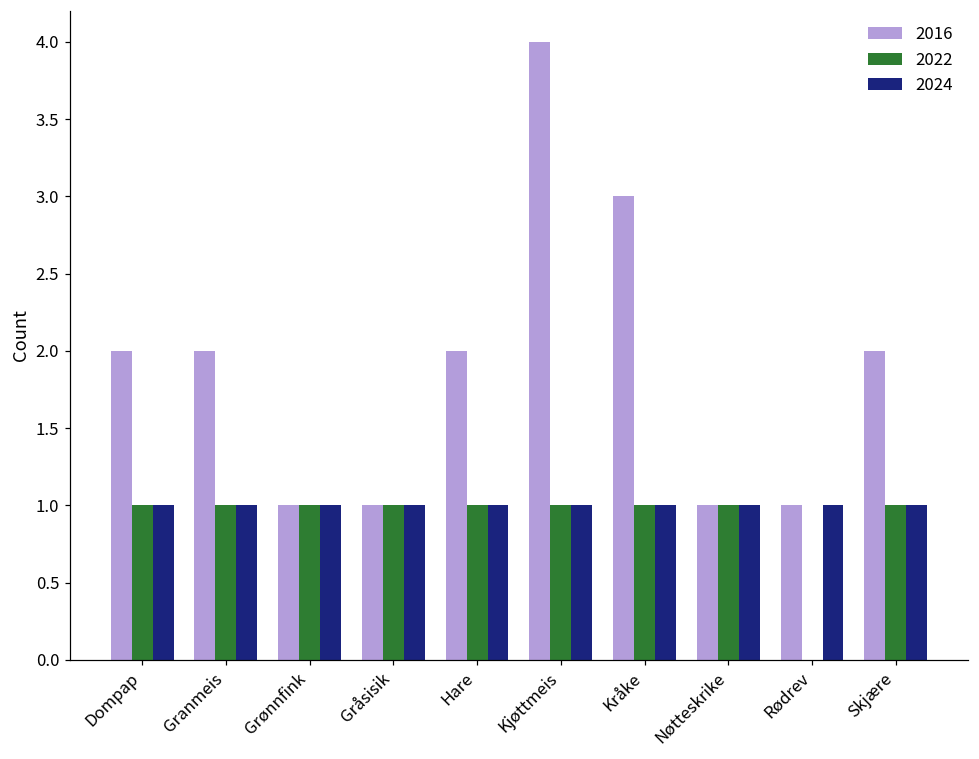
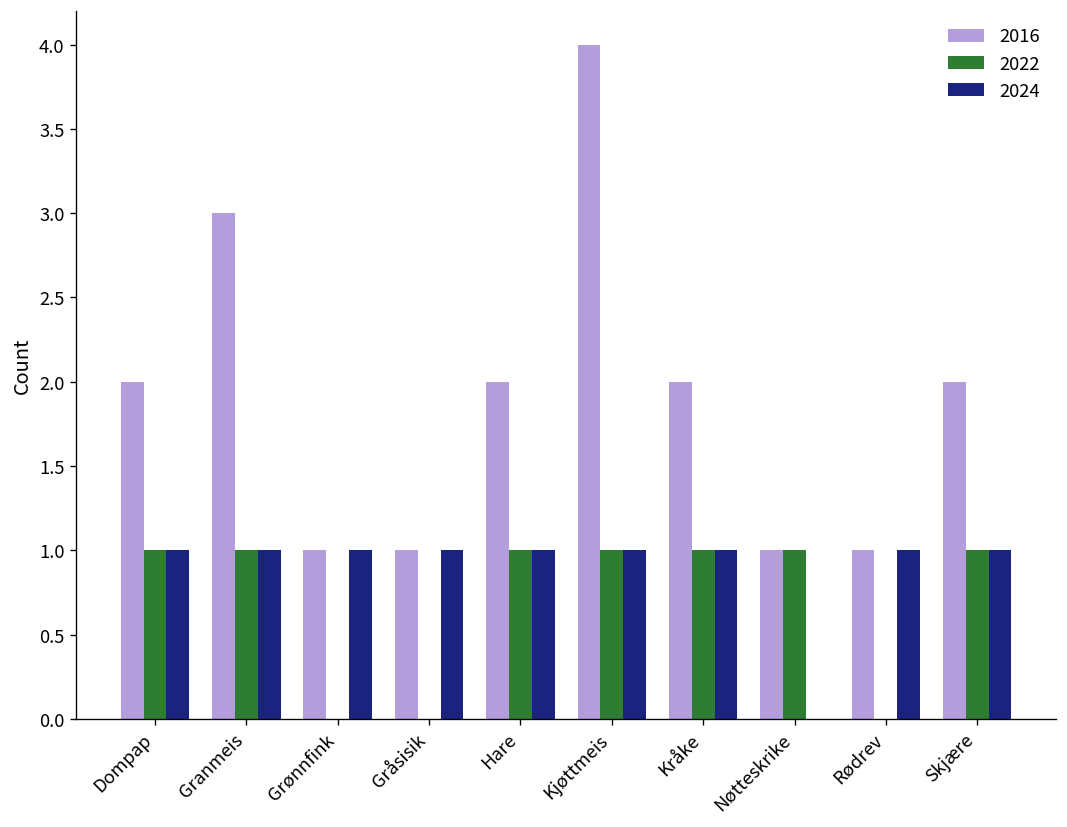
  {
    "2016": {
      "Dompap": 2,
-     "Granmeis": 2,
+     "Granmeis": 3,
      "Grønnfink": 1,
      "Gråsisik": 1,
      "Hare": 2,
      "Kjøttmeis": 4,
-     "Kråke": 3,
+     "Kråke": 2,
      "Nøtteskrike": 1,
      "Rødrev": 1,
      "Skjære": 2
    },
    "2022": {
      "Dompap": 1,
      "Granmeis": 1,
-     "Grønnfink": 1,
-     "Gråsisik": 1,
+     "Grønnfink": 0,
+     "Gråsisik": 0,
      "Hare": 1,
      "Kjøttmeis": 1,
      "Kråke": 1,
      "Nøtteskrike": 1,
      "Rødrev": 0,
      "Skjære": 1
    },
    "2024": {
      "Dompap": 1,
      "Granmeis": 1,
      "Grønnfink": 1,
      "Gråsisik": 1,
      "Hare": 1,
      "Kjøttmeis": 1,
      "Kråke": 1,
-     "Nøtteskrike": 1,
+     "Nøtteskrike": 0,
      "Rødrev": 1,
      "Skjære": 1
    }
  }
